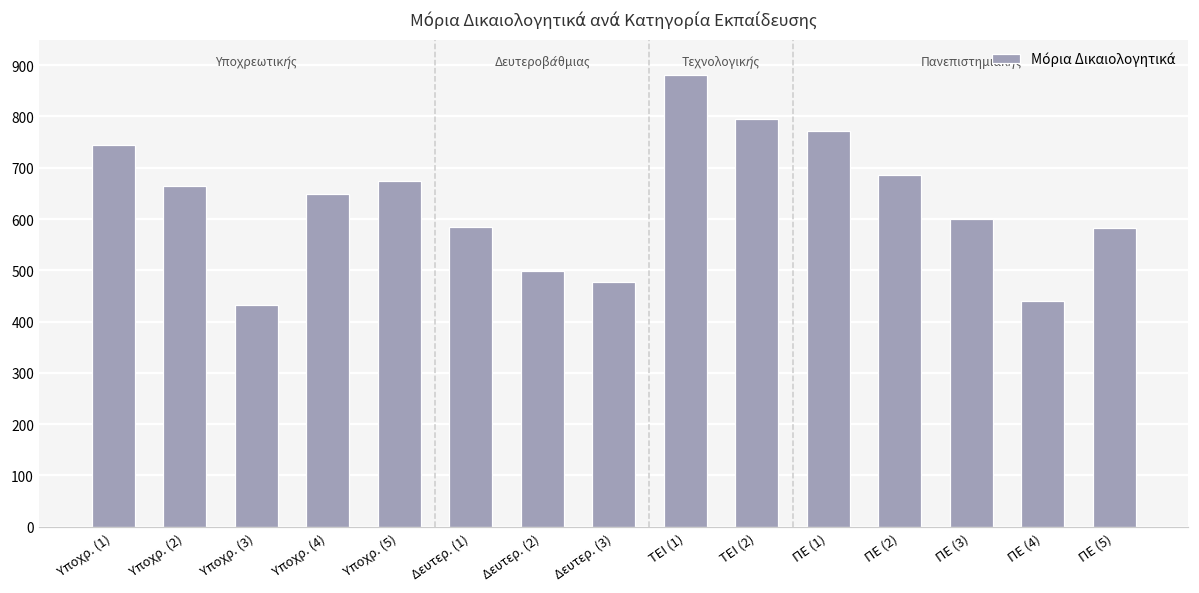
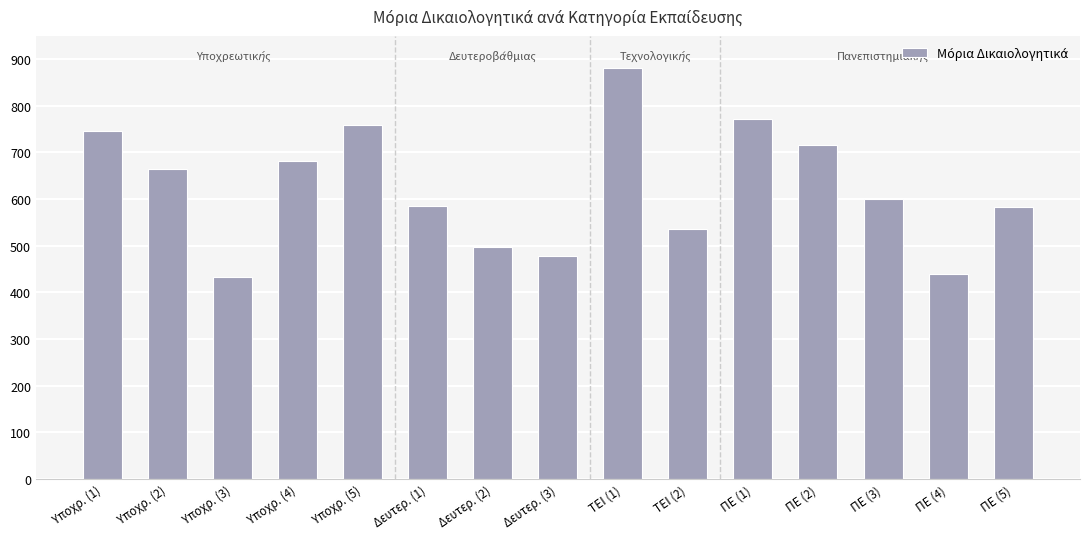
  {
    "Υποχρ. (1)": 750,
    "Υποχρ. (2)": 670,
    "Υποχρ. (3)": 430,
-   "Υποχρ. (4)": 650,
-   "Υποχρ. (5)": 680,
+   "Υποχρ. (4)": 680,
+   "Υποχρ. (5)": 760,
    "Δευτερ. (1)": 590,
    "Δευτερ. (2)": 500,
    "Δευτερ. (3)": 480,
    "ΤΕΙ (1)": 880,
-   "ΤΕΙ (2)": 800,
+   "ΤΕΙ (2)": 540,
    "ΠΕ (1)": 770,
-   "ΠΕ (2)": 690,
+   "ΠΕ (2)": 720,
    "ΠΕ (3)": 600,
    "ΠΕ (4)": 440,
    "ΠΕ (5)": 580
  }
